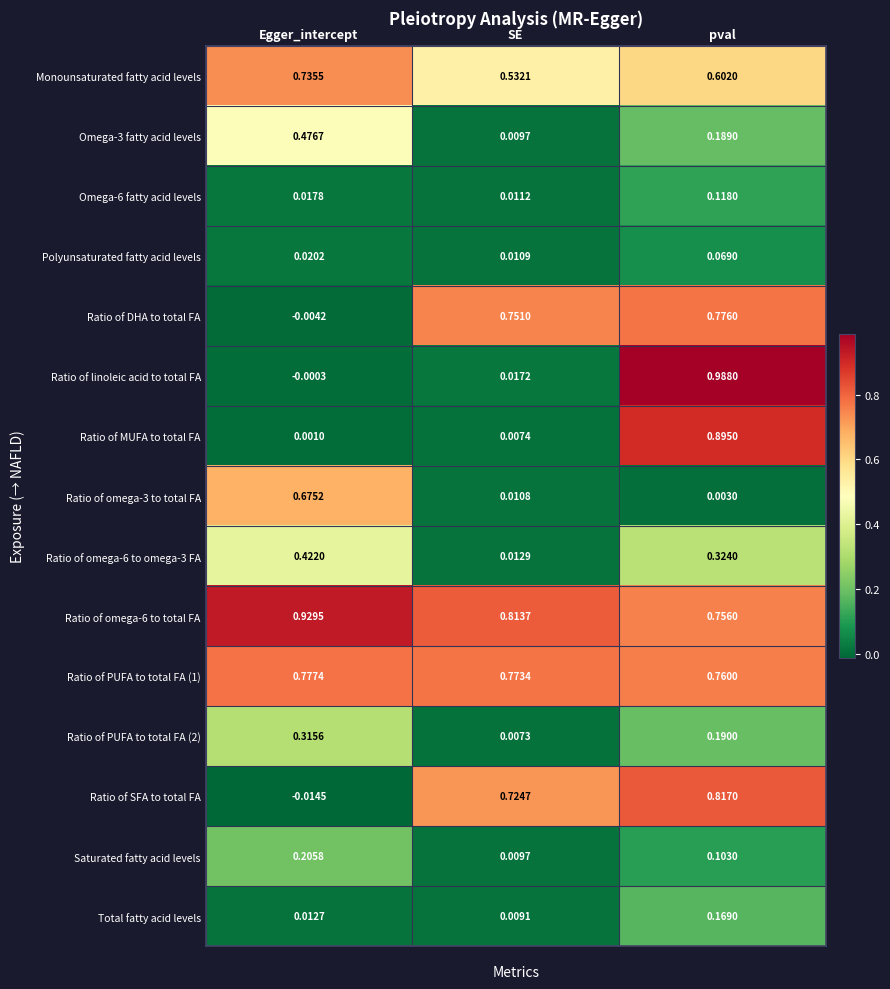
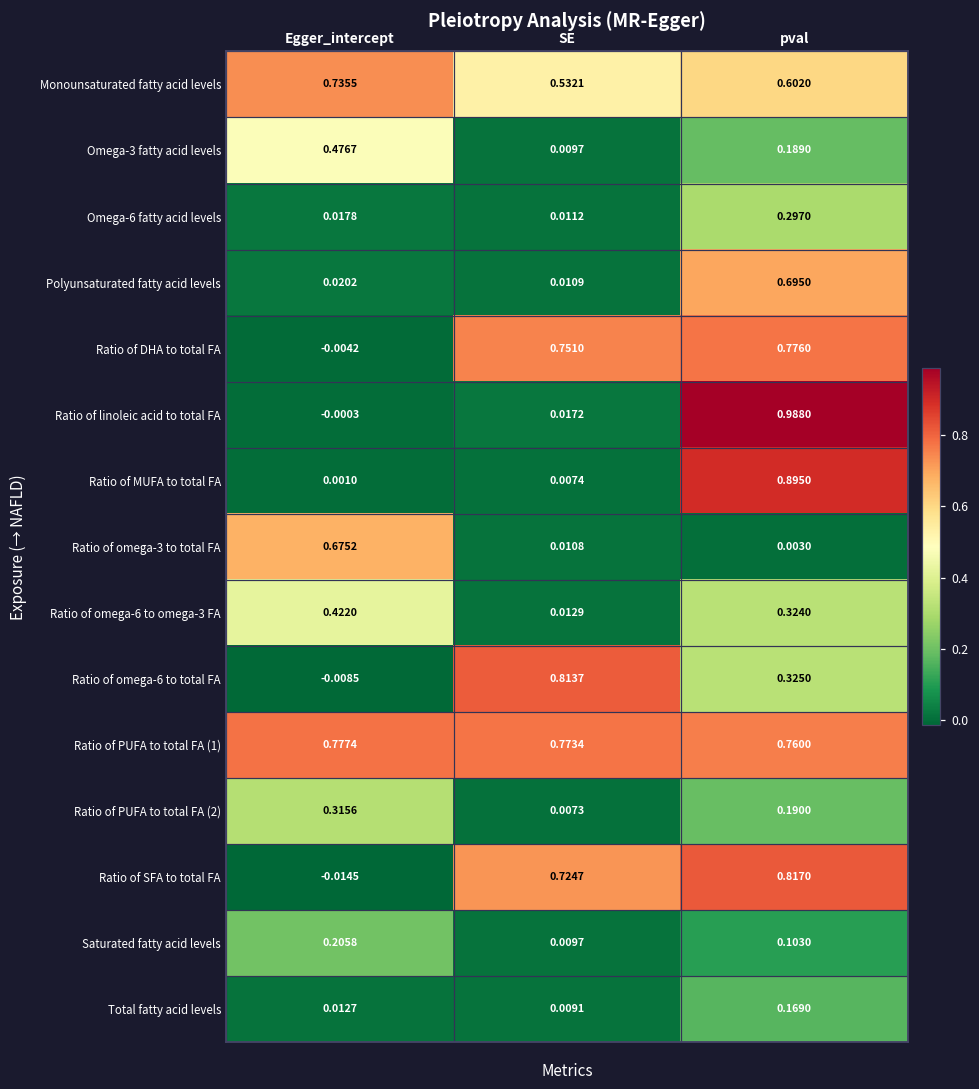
  {
    "Monounsaturated fatty acid levels": {
      "Egger_intercept": 0.7355,
      "SE": 0.5321,
      "pval": 0.6020
    },
    "Omega-3 fatty acid levels": {
      "Egger_intercept": 0.4767,
      "SE": 0.0097,
      "pval": 0.1890
    },
    "Omega-6 fatty acid levels": {
      "Egger_intercept": 0.0178,
      "SE": 0.0112,
-     "pval": 0.1180
+     "pval": 0.2970
    },
    "Polyunsaturated fatty acid levels": {
      "Egger_intercept": 0.0202,
      "SE": 0.0109,
-     "pval": 0.0690
+     "pval": 0.6950
    },
    "Ratio of DHA to total FA": {
      "Egger_intercept": -0.0042,
      "SE": 0.7510,
      "pval": 0.7760
    },
    "Ratio of linoleic acid to total FA": {
      "Egger_intercept": -0.0003,
      "SE": 0.0172,
      "pval": 0.9880
    },
    "Ratio of MUFA to total FA": {
      "Egger_intercept": 0.0010,
      "SE": 0.0074,
      "pval": 0.8950
    },
    "Ratio of omega-3 to total FA": {
      "Egger_intercept": 0.6752,
      "SE": 0.0108,
      "pval": 0.0030
    },
    "Ratio of omega-6 to omega-3 FA": {
      "Egger_intercept": 0.4220,
      "SE": 0.0129,
      "pval": 0.3240
    },
    "Ratio of omega-6 to total FA": {
-     "Egger_intercept": 0.9295,
+     "Egger_intercept": -0.0085,
      "SE": 0.8137,
-     "pval": 0.7560
+     "pval": 0.3250
    },
    "Ratio of PUFA to total FA (1)": {
      "Egger_intercept": 0.7774,
      "SE": 0.7734,
      "pval": 0.7600
    },
    "Ratio of PUFA to total FA (2)": {
      "Egger_intercept": 0.3156,
      "SE": 0.0073,
      "pval": 0.1900
    },
    "Ratio of SFA to total FA": {
      "Egger_intercept": -0.0145,
      "SE": 0.7247,
      "pval": 0.8170
    },
    "Saturated fatty acid levels": {
      "Egger_intercept": 0.2058,
      "SE": 0.0097,
      "pval": 0.1030
    },
    "Total fatty acid levels": {
      "Egger_intercept": 0.0127,
      "SE": 0.0091,
      "pval": 0.1690
    }
  }
